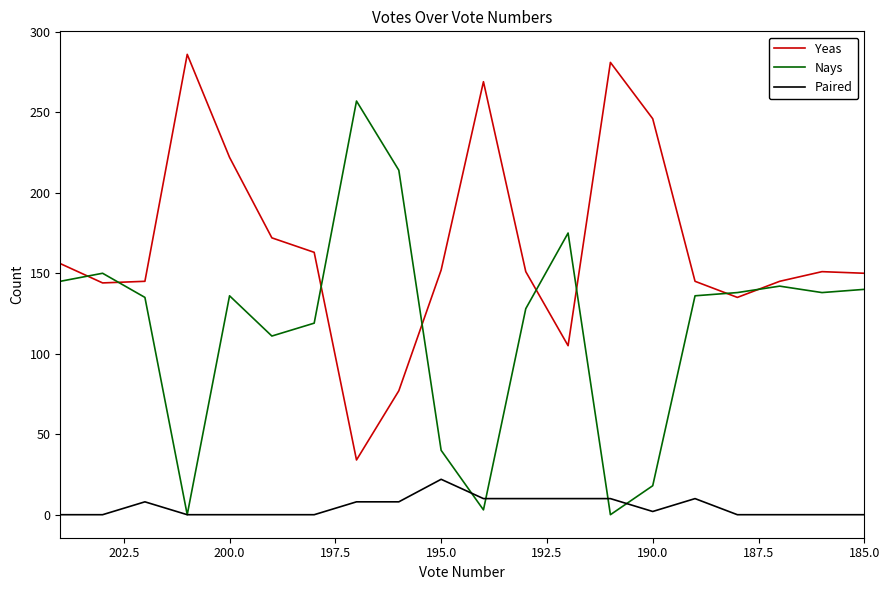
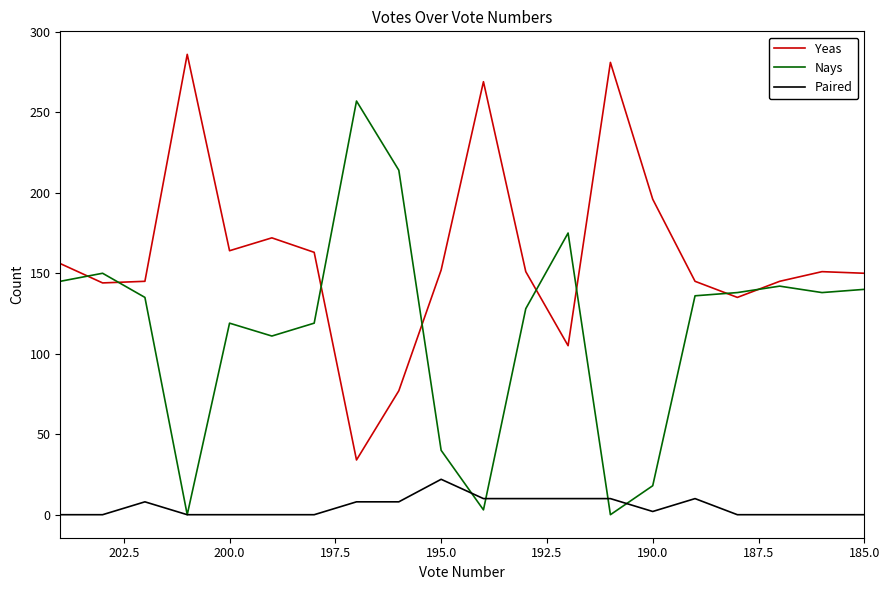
  {
    "Yeas": {
-     "200.0": 222,
+     "200.0": 164,
      "195.0": 152,
-     "190.0": 246,
+     "190.0": 196,
      "185.0": 150
    },
    "Nays": {
-     "200.0": 136,
+     "200.0": 119,
      "195.0": 40,
      "190.0": 18,
      "185.0": 140
    },
    "Paired": {
      "200.0": 0,
      "195.0": 22,
      "190.0": 2,
      "185.0": 0
    }
  }
